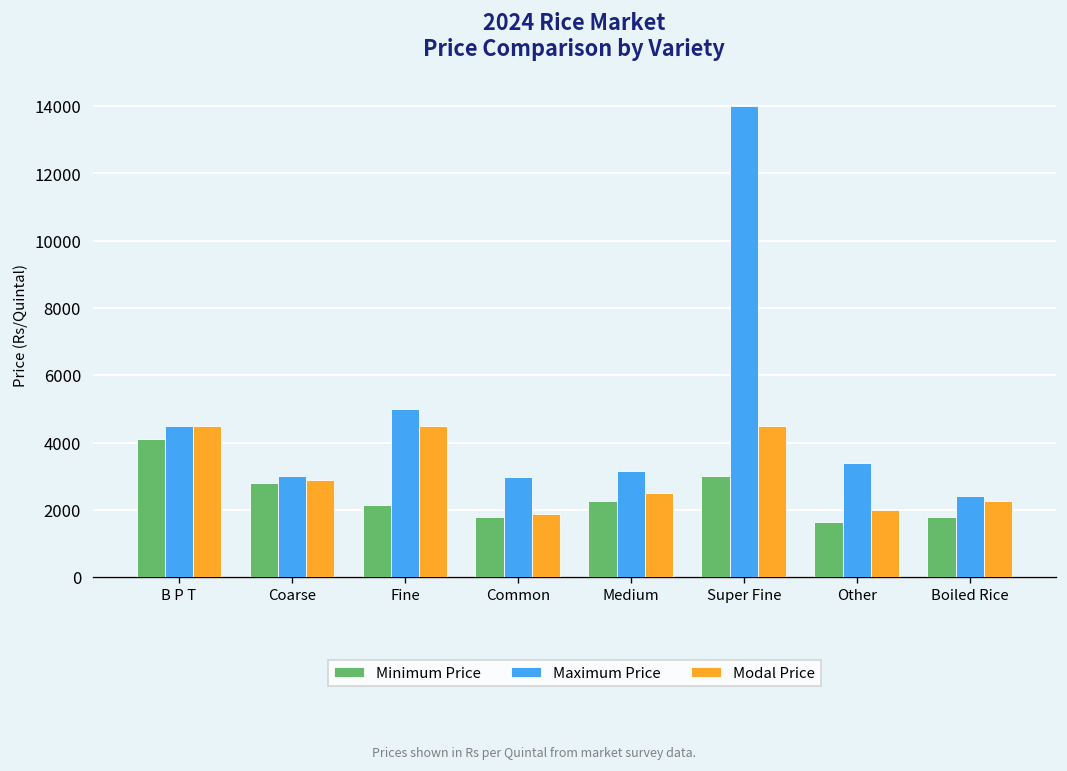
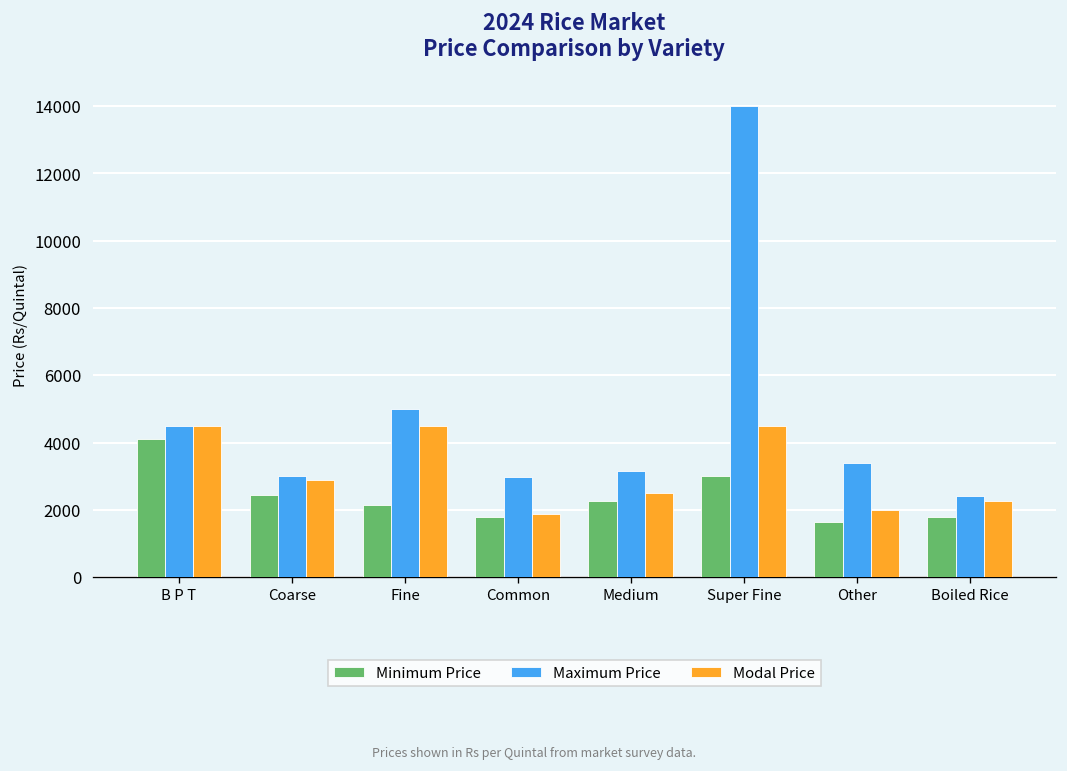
  {
    "Minimum Price": {
      "B P T": 4100,
-     "Coarse": 2800,
+     "Coarse": 2400,
      "Fine": 2100,
      "Common": 1800,
      "Medium": 2300,
      "Super Fine": 3000,
      "Other": 1700,
      "Boiled Rice": 1800
    },
    "Maximum Price": {
      "B P T": 4500,
      "Coarse": 3000,
      "Fine": 5000,
      "Common": 3000,
      "Medium": 3200,
      "Super Fine": 14000,
      "Other": 3400,
      "Boiled Rice": 2400
    },
    "Modal Price": {
      "B P T": 4500,
      "Coarse": 2900,
      "Fine": 4500,
      "Common": 1900,
      "Medium": 2500,
      "Super Fine": 4500,
      "Other": 2000,
      "Boiled Rice": 2300
    }
  }
